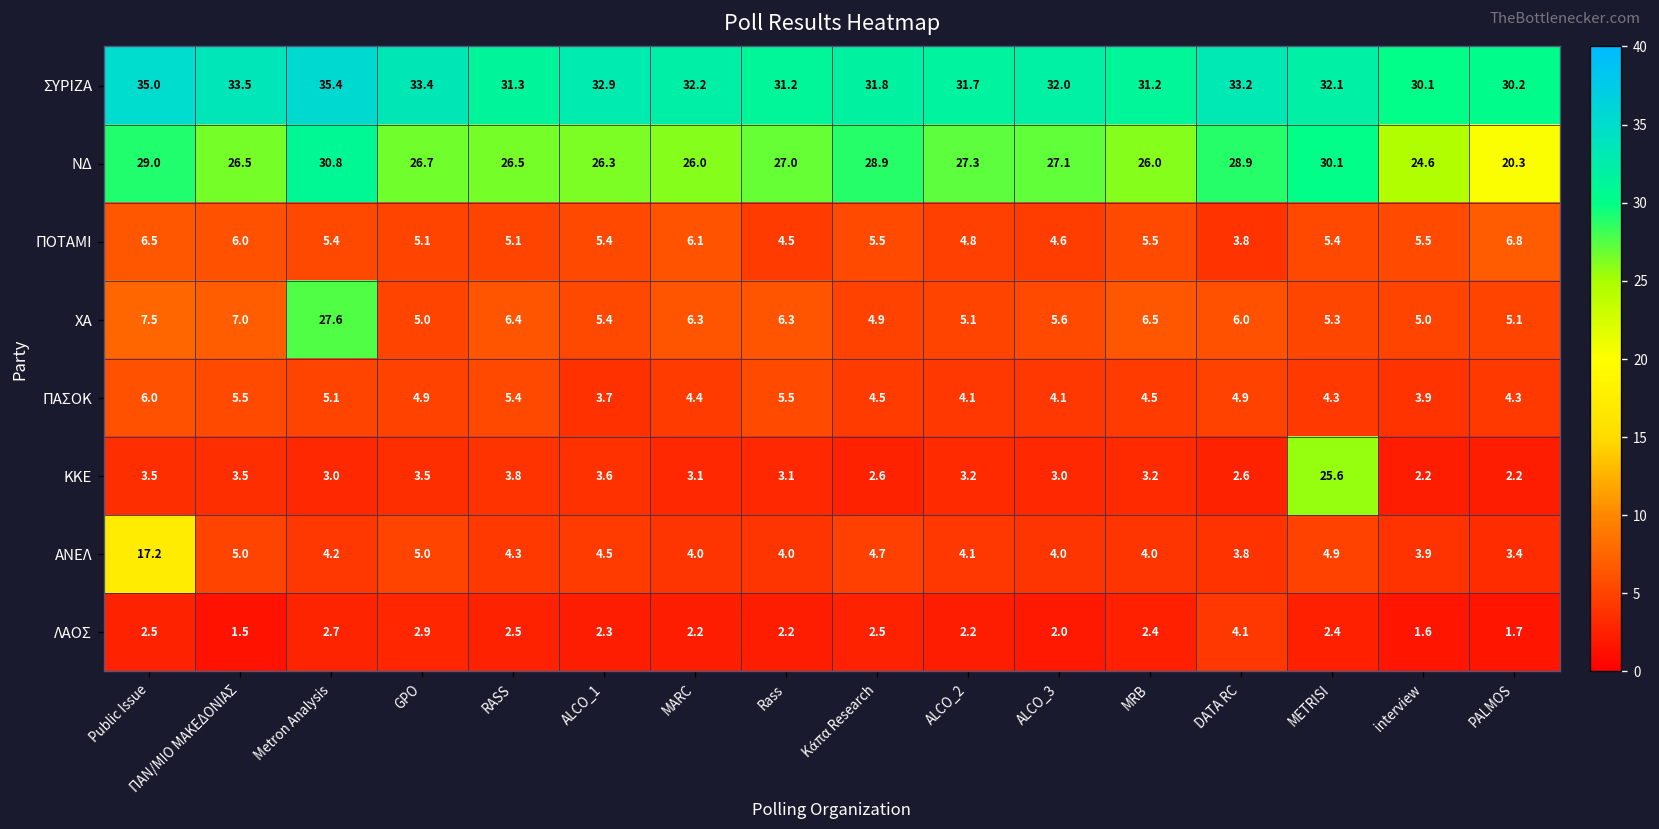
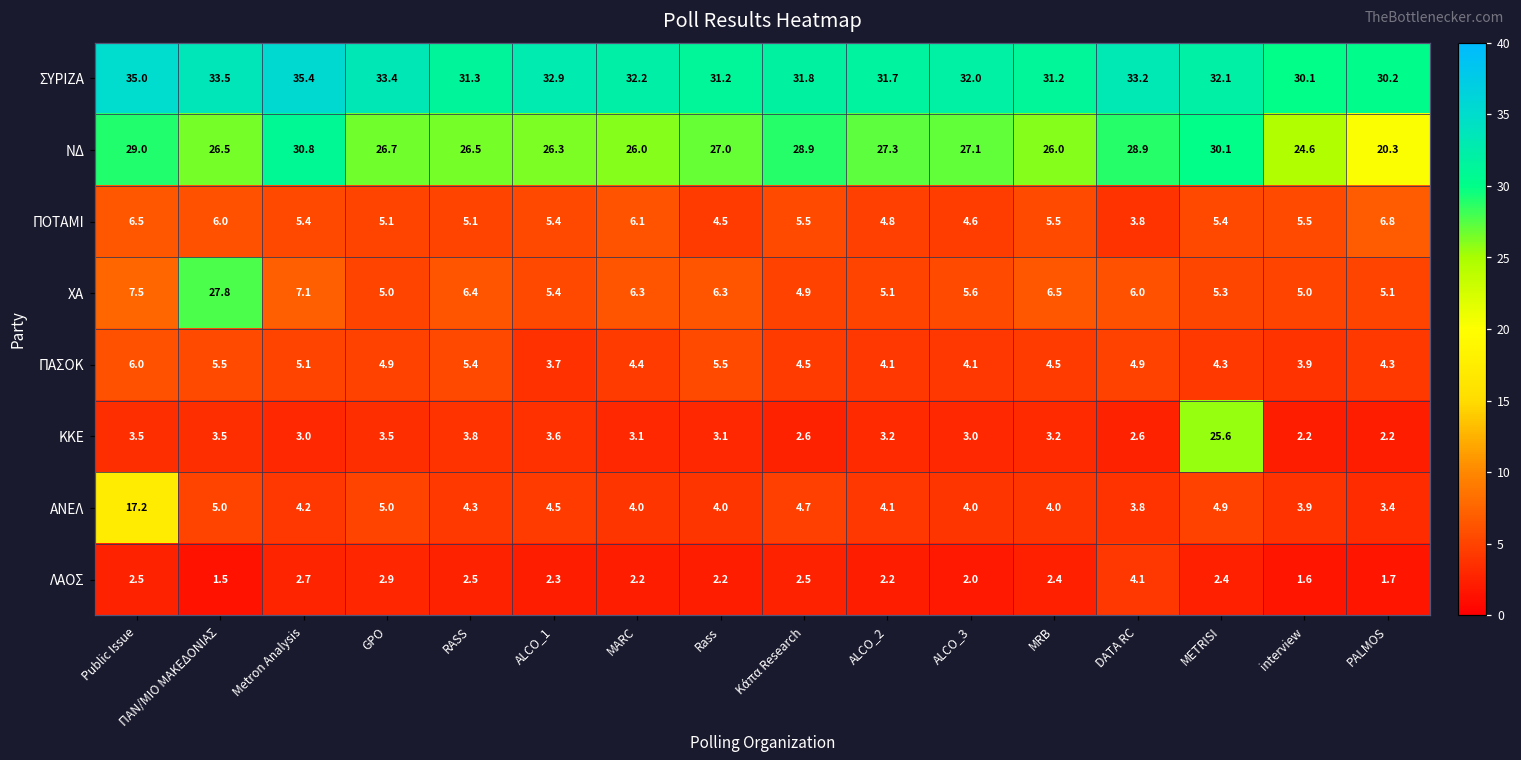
  {
    "ΣΥΡΙΖΑ": {
      "Public Issue": 35.0,
      "ΠΑΝ/ΜΙΟ ΜΑΚΕΔΟΝΙΑΣ": 33.5,
      "Metron Analysis": 35.4,
      "GPO": 33.4,
      "RASS": 31.3,
      "ALCO_1": 32.9,
      "MARC": 32.2,
      "Rass": 31.2,
      "Κάπα Research": 31.8,
      "ALCO_2": 31.7,
      "ALCO_3": 32.0,
      "MRB": 31.2,
      "DATA RC": 33.2,
      "METRISI": 32.1,
      "interview": 30.1,
      "PALMOS": 30.2
    },
    "ΝΔ": {
      "Public Issue": 29.0,
      "ΠΑΝ/ΜΙΟ ΜΑΚΕΔΟΝΙΑΣ": 26.5,
      "Metron Analysis": 30.8,
      "GPO": 26.7,
      "RASS": 26.5,
      "ALCO_1": 26.3,
      "MARC": 26.0,
      "Rass": 27.0,
      "Κάπα Research": 28.9,
      "ALCO_2": 27.3,
      "ALCO_3": 27.1,
      "MRB": 26.0,
      "DATA RC": 28.9,
      "METRISI": 30.1,
      "interview": 24.6,
      "PALMOS": 20.3
    },
    "ΠΟΤΑΜΙ": {
      "Public Issue": 6.5,
      "ΠΑΝ/ΜΙΟ ΜΑΚΕΔΟΝΙΑΣ": 6.0,
      "Metron Analysis": 5.4,
      "GPO": 5.1,
      "RASS": 5.1,
      "ALCO_1": 5.4,
      "MARC": 6.1,
      "Rass": 4.5,
      "Κάπα Research": 5.5,
      "ALCO_2": 4.8,
      "ALCO_3": 4.6,
      "MRB": 5.5,
      "DATA RC": 3.8,
      "METRISI": 5.4,
      "interview": 5.5,
      "PALMOS": 6.8
    },
    "ΧΑ": {
      "Public Issue": 7.5,
-     "ΠΑΝ/ΜΙΟ ΜΑΚΕΔΟΝΙΑΣ": 7.0,
-     "Metron Analysis": 27.6,
+     "ΠΑΝ/ΜΙΟ ΜΑΚΕΔΟΝΙΑΣ": 27.8,
+     "Metron Analysis": 7.1,
      "GPO": 5.0,
      "RASS": 6.4,
      "ALCO_1": 5.4,
      "MARC": 6.3,
      "Rass": 6.3,
      "Κάπα Research": 4.9,
      "ALCO_2": 5.1,
      "ALCO_3": 5.6,
      "MRB": 6.5,
      "DATA RC": 6.0,
      "METRISI": 5.3,
      "interview": 5.0,
      "PALMOS": 5.1
    },
    "ΠΑΣΟΚ": {
      "Public Issue": 6.0,
      "ΠΑΝ/ΜΙΟ ΜΑΚΕΔΟΝΙΑΣ": 5.5,
      "Metron Analysis": 5.1,
      "GPO": 4.9,
      "RASS": 5.4,
      "ALCO_1": 3.7,
      "MARC": 4.4,
      "Rass": 5.5,
      "Κάπα Research": 4.5,
      "ALCO_2": 4.1,
      "ALCO_3": 4.1,
      "MRB": 4.5,
      "DATA RC": 4.9,
      "METRISI": 4.3,
      "interview": 3.9,
      "PALMOS": 4.3
    },
    "ΚΚΕ": {
      "Public Issue": 3.5,
      "ΠΑΝ/ΜΙΟ ΜΑΚΕΔΟΝΙΑΣ": 3.5,
      "Metron Analysis": 3.0,
      "GPO": 3.5,
      "RASS": 3.8,
      "ALCO_1": 3.6,
      "MARC": 3.1,
      "Rass": 3.1,
      "Κάπα Research": 2.6,
      "ALCO_2": 3.2,
      "ALCO_3": 3.0,
      "MRB": 3.2,
      "DATA RC": 2.6,
      "METRISI": 25.6,
      "interview": 2.2,
      "PALMOS": 2.2
    },
    "ΑΝΕΛ": {
      "Public Issue": 17.2,
      "ΠΑΝ/ΜΙΟ ΜΑΚΕΔΟΝΙΑΣ": 5.0,
      "Metron Analysis": 4.2,
      "GPO": 5.0,
      "RASS": 4.3,
      "ALCO_1": 4.5,
      "MARC": 4.0,
      "Rass": 4.0,
      "Κάπα Research": 4.7,
      "ALCO_2": 4.1,
      "ALCO_3": 4.0,
      "MRB": 4.0,
      "DATA RC": 3.8,
      "METRISI": 4.9,
      "interview": 3.9,
      "PALMOS": 3.4
    },
    "ΛΑΟΣ": {
      "Public Issue": 2.5,
      "ΠΑΝ/ΜΙΟ ΜΑΚΕΔΟΝΙΑΣ": 1.5,
      "Metron Analysis": 2.7,
      "GPO": 2.9,
      "RASS": 2.5,
      "ALCO_1": 2.3,
      "MARC": 2.2,
      "Rass": 2.2,
      "Κάπα Research": 2.5,
      "ALCO_2": 2.2,
      "ALCO_3": 2.0,
      "MRB": 2.4,
      "DATA RC": 4.1,
      "METRISI": 2.4,
      "interview": 1.6,
      "PALMOS": 1.7
    }
  }
